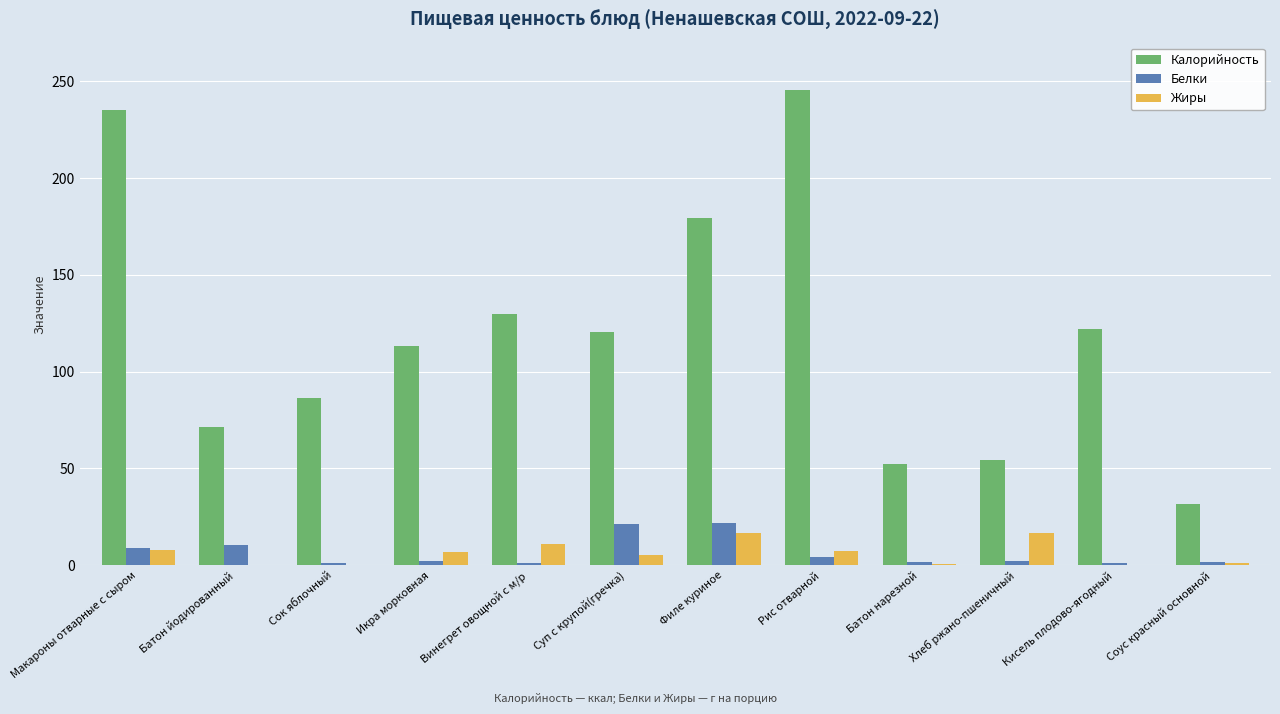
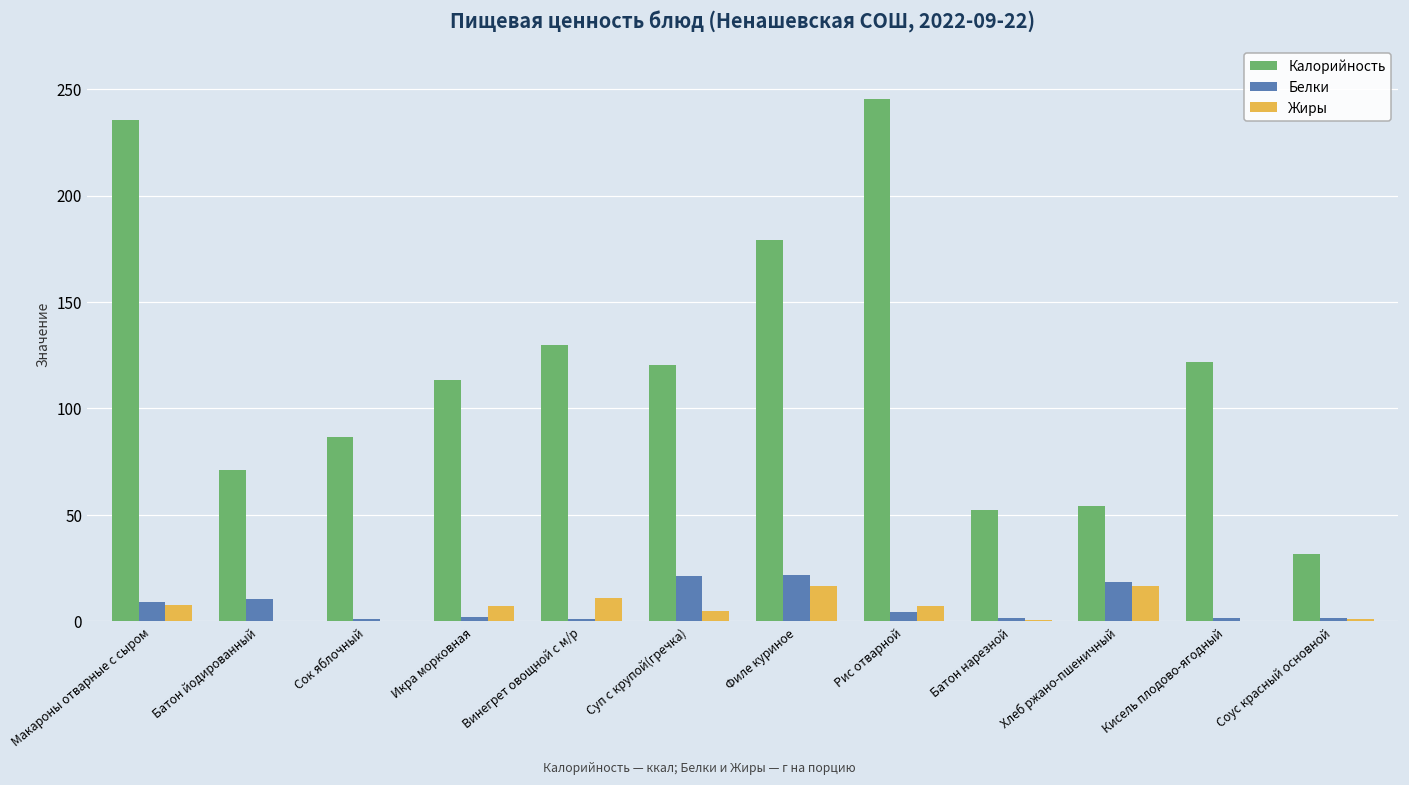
  {
    "Калорийность": {
      "Макароны отварные с сыром": 235,
      "Батон йодированный": 71,
      "Сок яблочный": 87,
      "Икра морковная": 113,
      "Винегрет овощной с м/р": 130,
      "Суп с крупой(гречка)": 120,
      "Филе куриное": 179,
      "Рис отварной": 246,
      "Батон нарезной": 52,
      "Хлеб ржано-пшеничный": 54,
      "Кисель плодово-ягодный": 122,
      "Соус красный основной": 32
    },
    "Белки": {
      "Макароны отварные с сыром": 9,
      "Батон йодированный": 11,
      "Икра морковная": 2,
      "Винегрет овощной с м/р": 1,
      "Суп с крупой(гречка)": 22,
      "Филе куриное": 22,
      "Рис отварной": 4,
      "Батон нарезной": 2,
-     "Хлеб ржано-пшеничный": 2,
+     "Хлеб ржано-пшеничный": 19,
      "Кисель плодово-ягодный": 1,
      "Соус красный основной": 2
    },
    "Жиры": {
      "Макароны отварные с сыром": 8,
      "Икра морковная": 7,
      "Винегрет овощной с м/р": 11,
      "Суп с крупой(гречка)": 5,
      "Филе куриное": 16,
      "Рис отварной": 7,
      "Хлеб ржано-пшеничный": 16,
      "Кисель плодово-ягодный": 0
    }
  }
